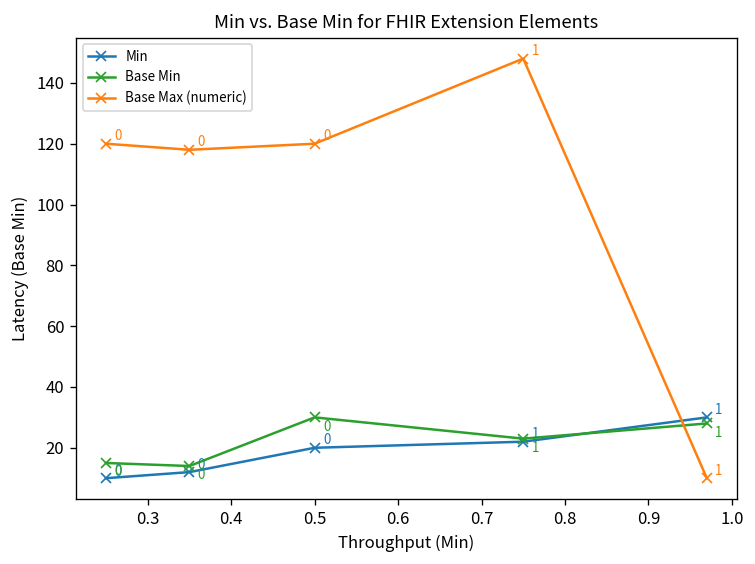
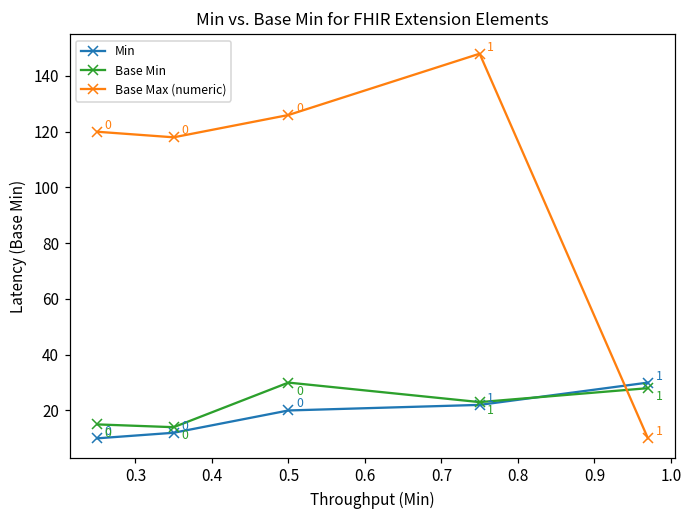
  {
    "Base Max (numeric)": {
-     "0.5": 120
+     "0.5": 126
    }
  }
